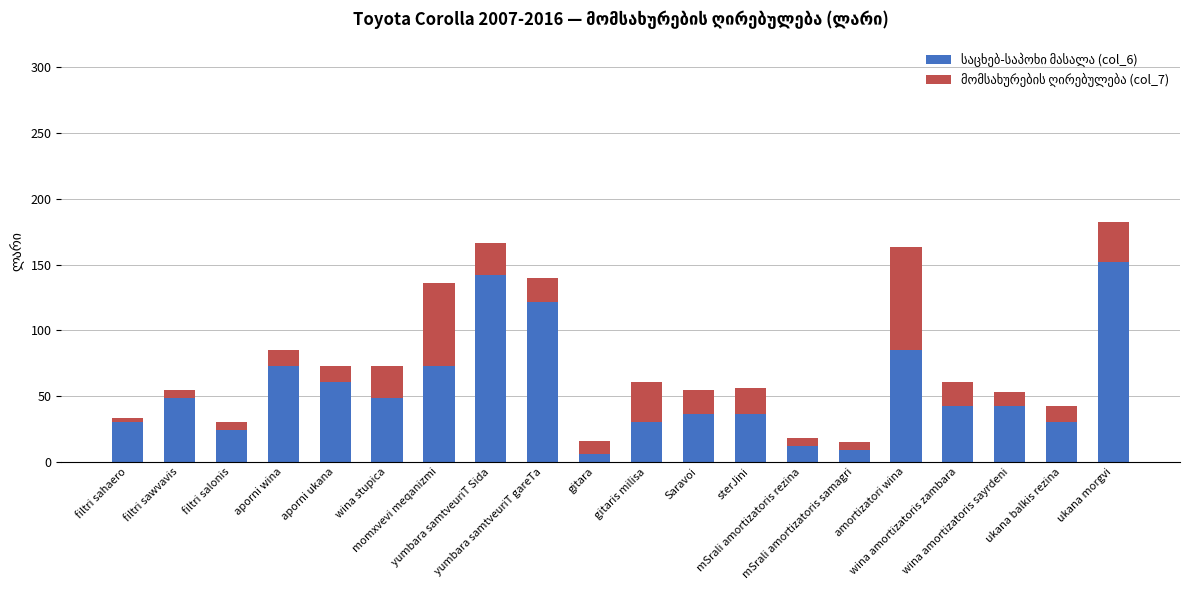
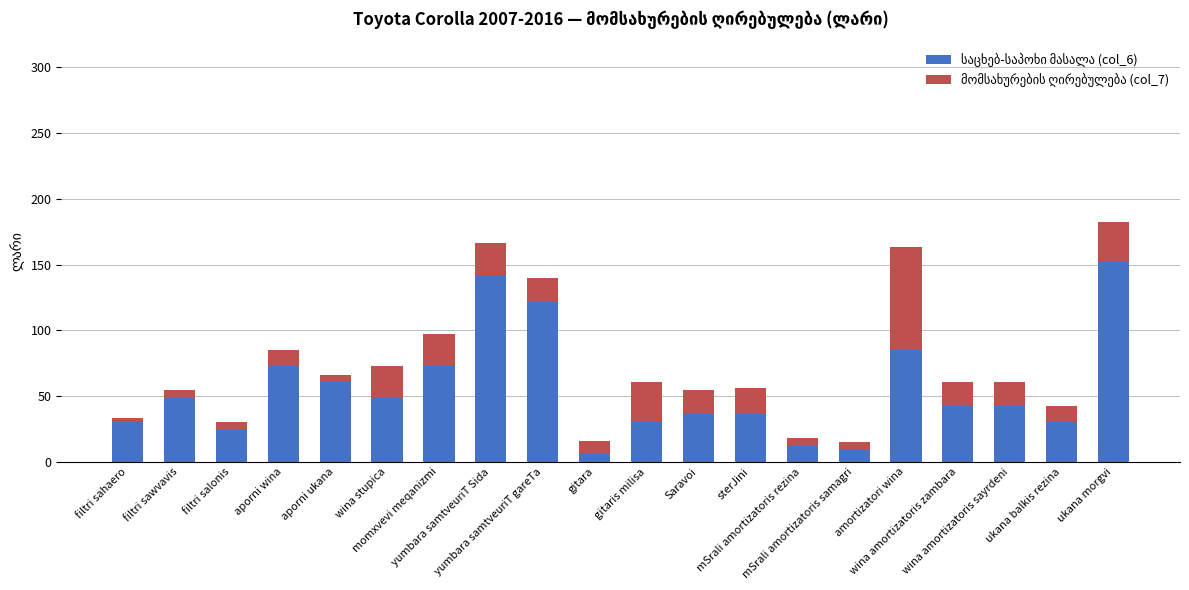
  {
    "საცხებ-საპოხი მასალა (col_6)": {
      "filtri sahaero": 30,
      "filtri sawvavis": 49,
      "filtri salonis": 24,
      "aporni wina": 73,
      "aporni ukana": 61,
      "wina stupica": 49,
      "momxvevi meqanizmi": 73,
      "yumbara samtveuriT Sida": 142,
      "yumbara samtveuriT gareTa": 121,
      "gitara": 6,
      "gitaris milisa": 30,
      "Saravoi": 36,
      "sterJini": 36,
      "mSrali amortizatoris rezina": 12,
      "mSrali amortizatoris samagri": 9,
      "amortizatori wina": 85,
      "wina amortizatoris zambara": 43,
      "wina amortizatoris sayrdeni": 43,
      "ukana balkis rezina": 30,
      "ukana morgvi": 152
    },
    "მომსახურების ღირებულება (col_7)": {
      "filtri sahaero": 3,
      "filtri sawvavis": 6,
      "filtri salonis": 6,
      "aporni wina": 12,
-     "aporni ukana": 12,
+     "aporni ukana": 5,
      "wina stupica": 24,
-     "momxvevi meqanizmi": 63,
+     "momxvevi meqanizmi": 24,
      "yumbara samtveuriT Sida": 24,
      "yumbara samtveuriT gareTa": 18,
      "gitara": 10,
      "gitaris milisa": 30,
      "Saravoi": 18,
      "sterJini": 20,
      "mSrali amortizatoris rezina": 6,
      "mSrali amortizatoris samagri": 6,
      "amortizatori wina": 79,
      "wina amortizatoris zambara": 18,
-     "wina amortizatoris sayrdeni": 10,
+     "wina amortizatoris sayrdeni": 18,
      "ukana balkis rezina": 12,
      "ukana morgvi": 30
    }
  }
